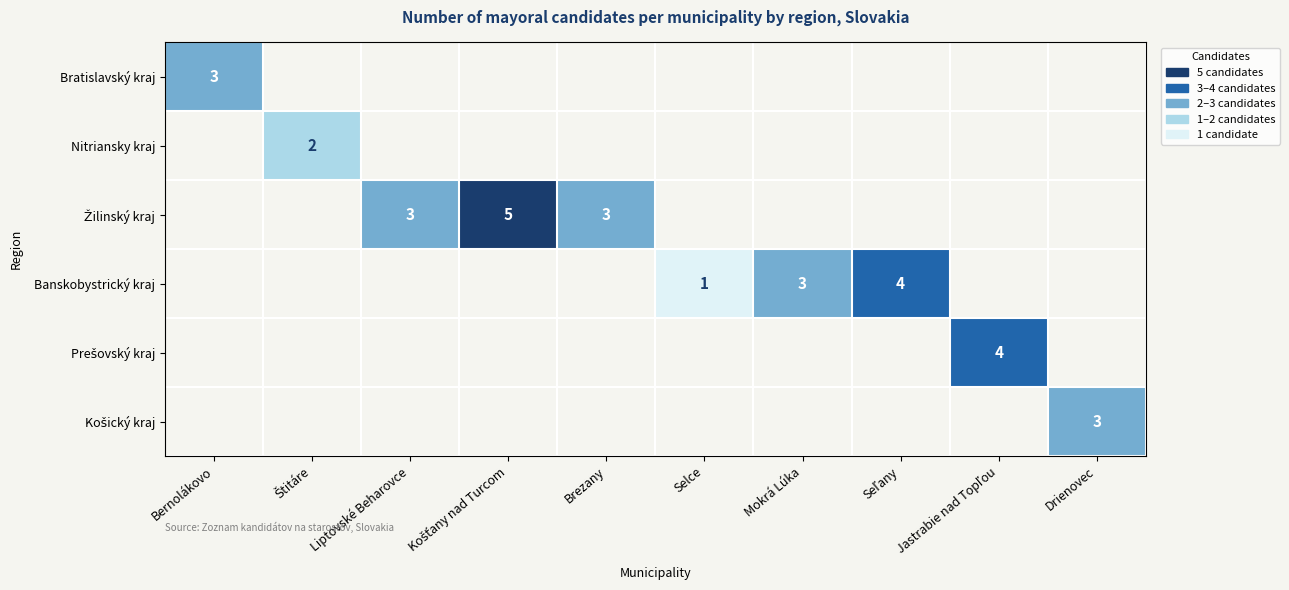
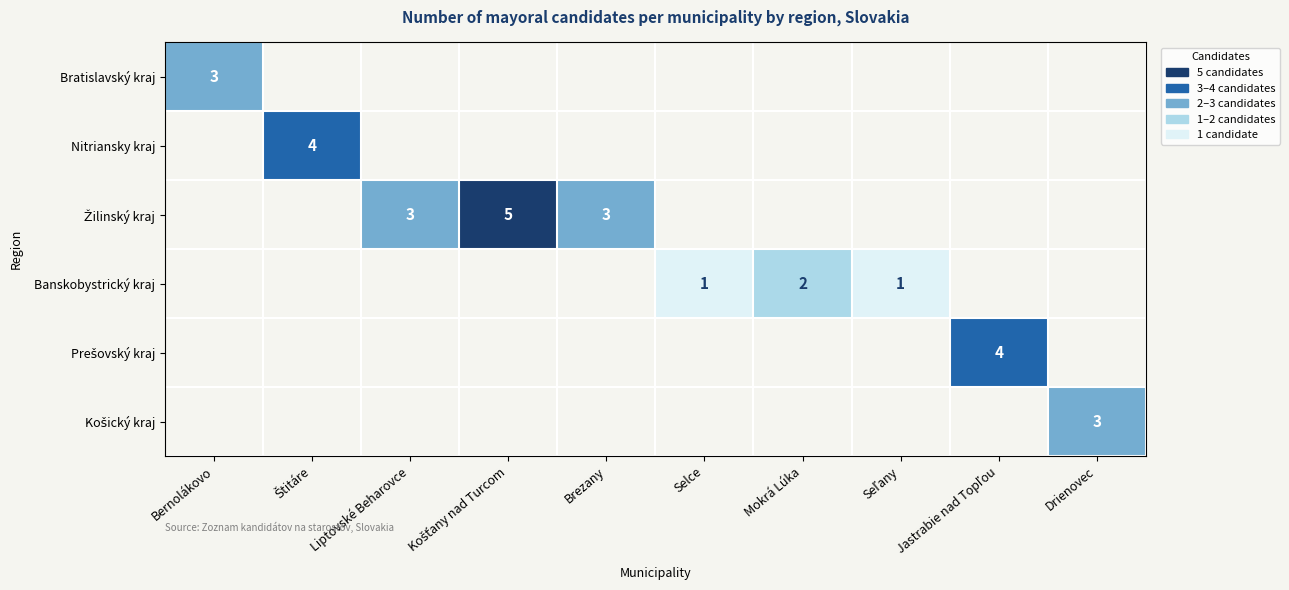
  {
    "Bratislavský kraj": {
      "Bernolákovo": 3
    },
    "Nitriansky kraj": {
-     "Štitáre": 2
+     "Štitáre": 4
    },
    "Žilinský kraj": {
      "Liptovské Beharovce": 3,
      "Košťany nad Turcom": 5,
      "Brezany": 3
    },
    "Banskobystrický kraj": {
      "Selce": 1,
-     "Mokrá Lúka": 3,
-     "Seľany": 4
+     "Mokrá Lúka": 2,
+     "Seľany": 1
    },
    "Prešovský kraj": {
      "Jastrabie nad Topľou": 4
    },
    "Košický kraj": {
      "Drienovec": 3
    }
  }
